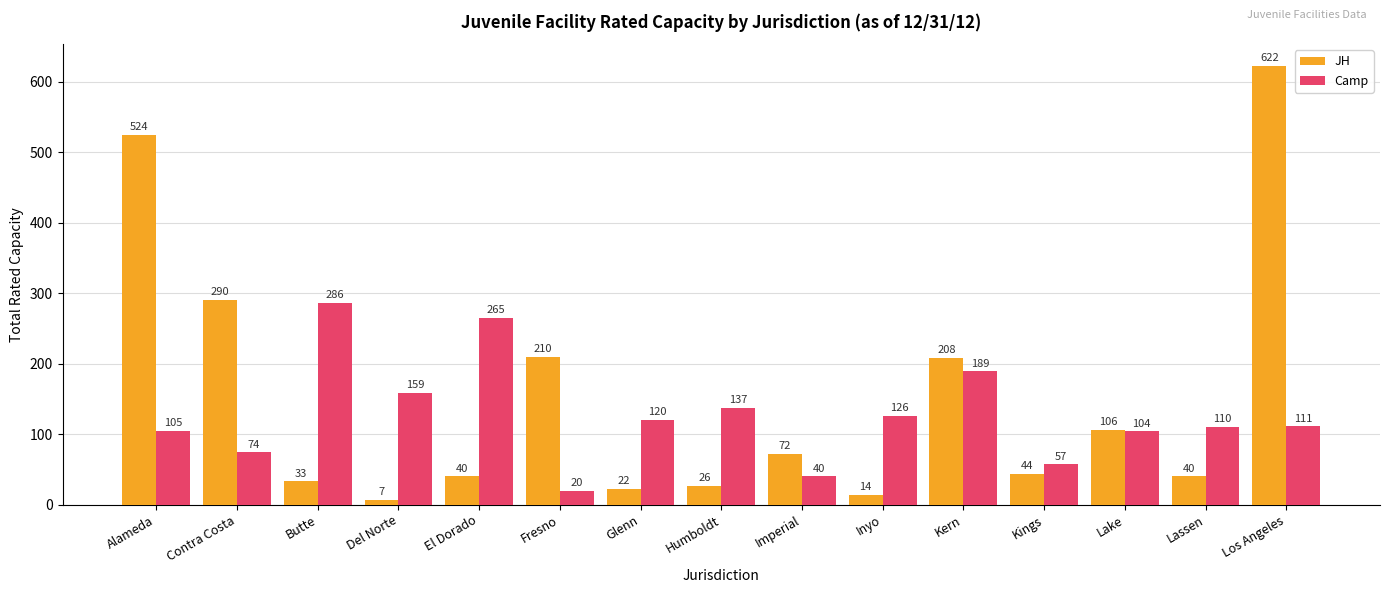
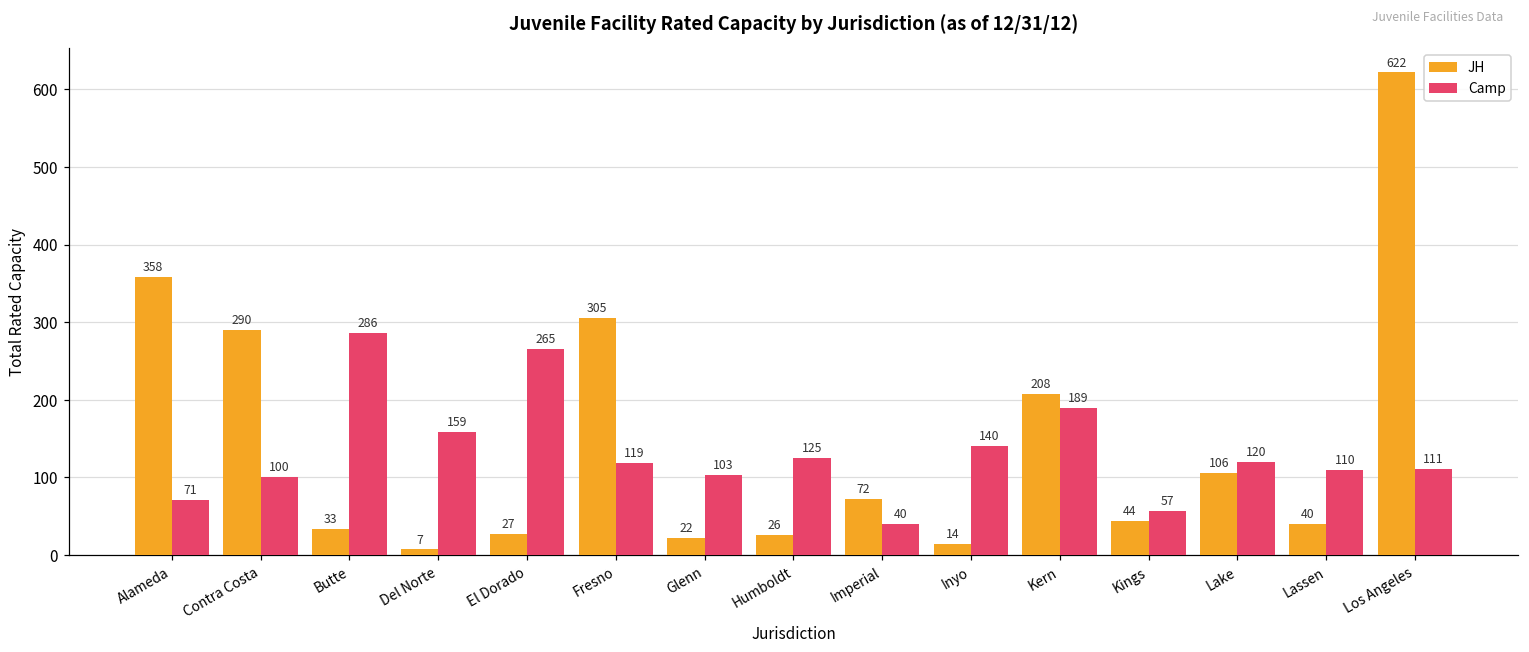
  {
    "JH": {
-     "Alameda": 524,
+     "Alameda": 358,
      "Contra Costa": 290,
      "Butte": 33,
      "Del Norte": 7,
-     "El Dorado": 40,
-     "Fresno": 210,
+     "El Dorado": 27,
+     "Fresno": 305,
      "Glenn": 22,
      "Humboldt": 26,
      "Imperial": 72,
      "Inyo": 14,
      "Kern": 208,
      "Kings": 44,
      "Lake": 106,
      "Lassen": 40,
      "Los Angeles": 622
    },
    "Camp": {
-     "Alameda": 105,
-     "Contra Costa": 74,
+     "Alameda": 71,
+     "Contra Costa": 100,
      "Butte": 286,
      "Del Norte": 159,
      "El Dorado": 265,
-     "Fresno": 20,
-     "Glenn": 120,
-     "Humboldt": 137,
+     "Fresno": 119,
+     "Glenn": 103,
+     "Humboldt": 125,
      "Imperial": 40,
-     "Inyo": 126,
+     "Inyo": 140,
      "Kern": 189,
      "Kings": 57,
-     "Lake": 104,
+     "Lake": 120,
      "Lassen": 110,
      "Los Angeles": 111
    }
  }
